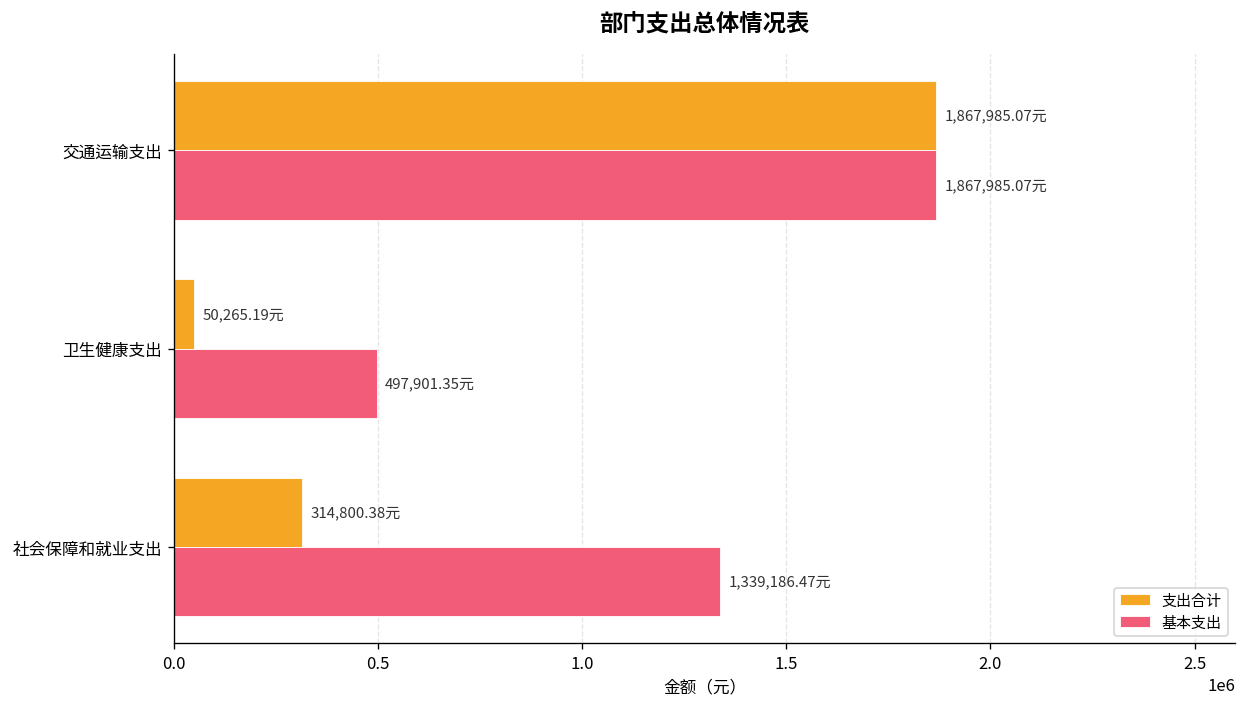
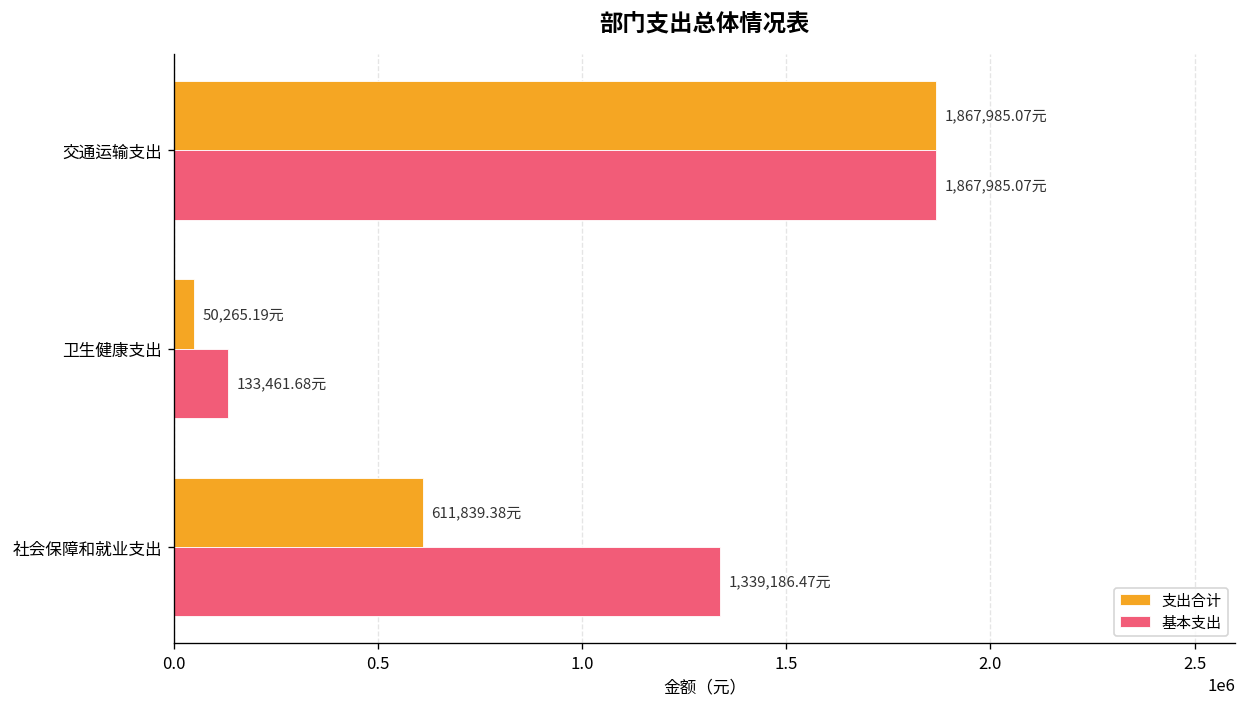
  {
    "支出合计": {
      "交通运输支出": "1,867,985.07元",
      "卫生健康支出": "50,265.19元",
-     "社会保障和就业支出": "314,800.38元"
+     "社会保障和就业支出": "611,839.38元"
    },
    "基本支出": {
      "交通运输支出": "1,867,985.07元",
-     "卫生健康支出": "497,901.35元",
+     "卫生健康支出": "133,461.68元",
      "社会保障和就业支出": "1,339,186.47元"
    }
  }
